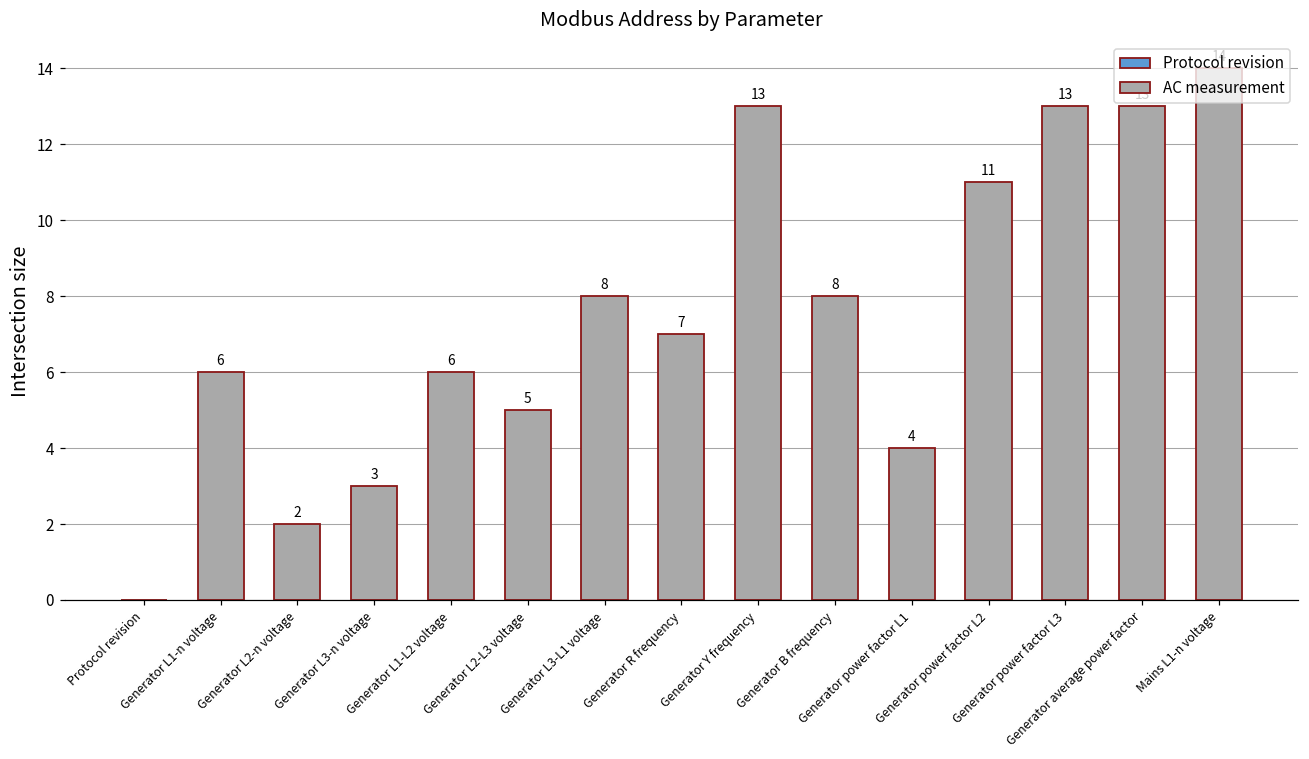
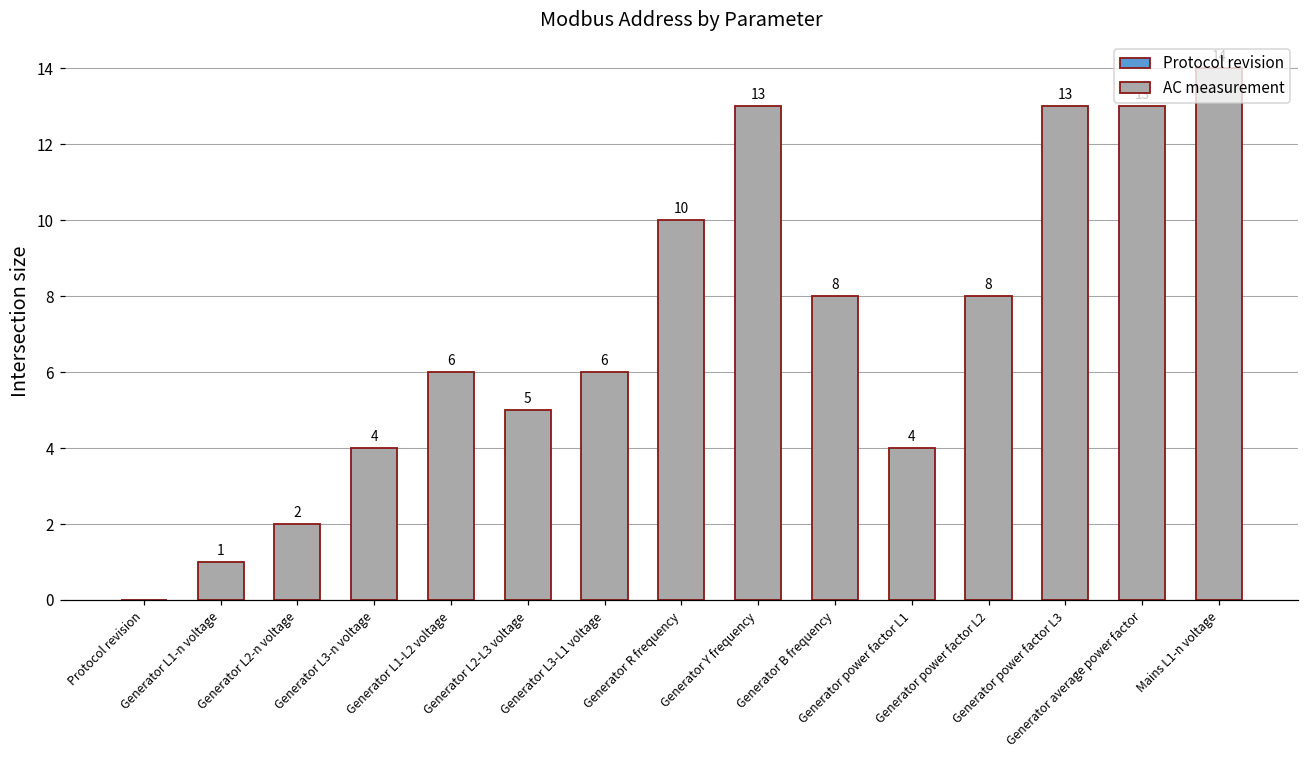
  {
-   "Generator L1-n voltage": 6,
+   "Generator L1-n voltage": 1,
    "Generator L2-n voltage": 2,
-   "Generator L3-n voltage": 3,
+   "Generator L3-n voltage": 4,
    "Generator L1-L2 voltage": 6,
    "Generator L2-L3 voltage": 5,
-   "Generator L3-L1 voltage": 8,
-   "Generator R frequency": 7,
+   "Generator L3-L1 voltage": 6,
+   "Generator R frequency": 10,
    "Generator Y frequency": 13,
    "Generator B frequency": 8,
    "Generator power factor L1": 4,
-   "Generator power factor L2": 11,
+   "Generator power factor L2": 8,
    "Generator power factor L3": 13
  }
